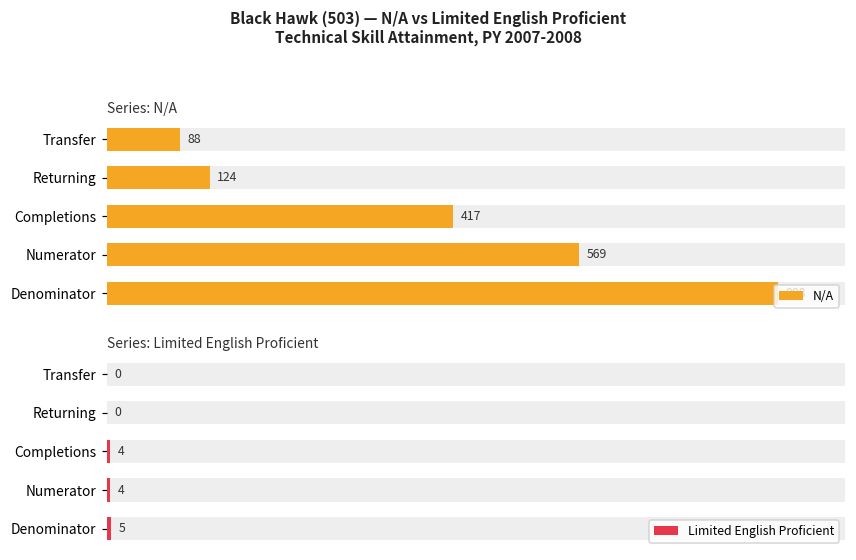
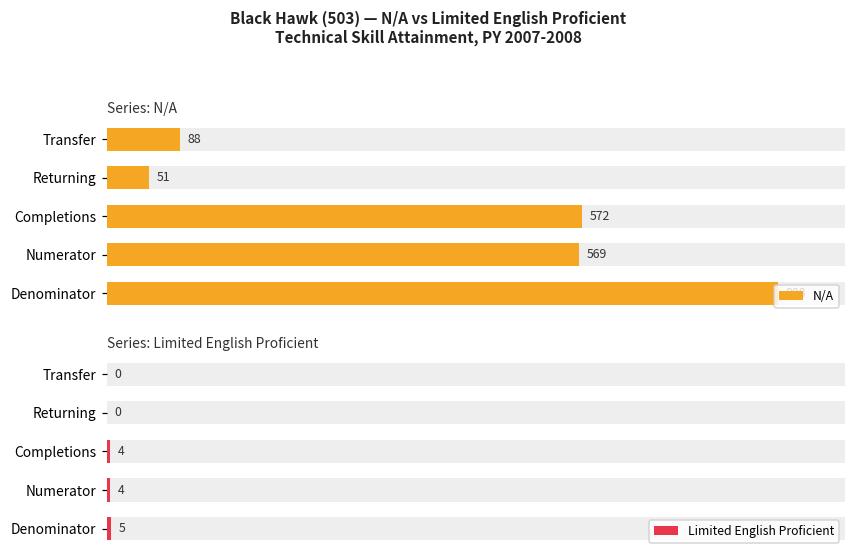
  {
    "Series: N/A": {
      "N/A": {
-       "Returning": 124,
-       "Completions": 417
+       "Returning": 51,
+       "Completions": 572
      }
    },
    "Series: Limited English Proficient": {
      "Limited English Proficient": {
        "Transfer": 0,
        "Returning": 0
      }
    }
  }
